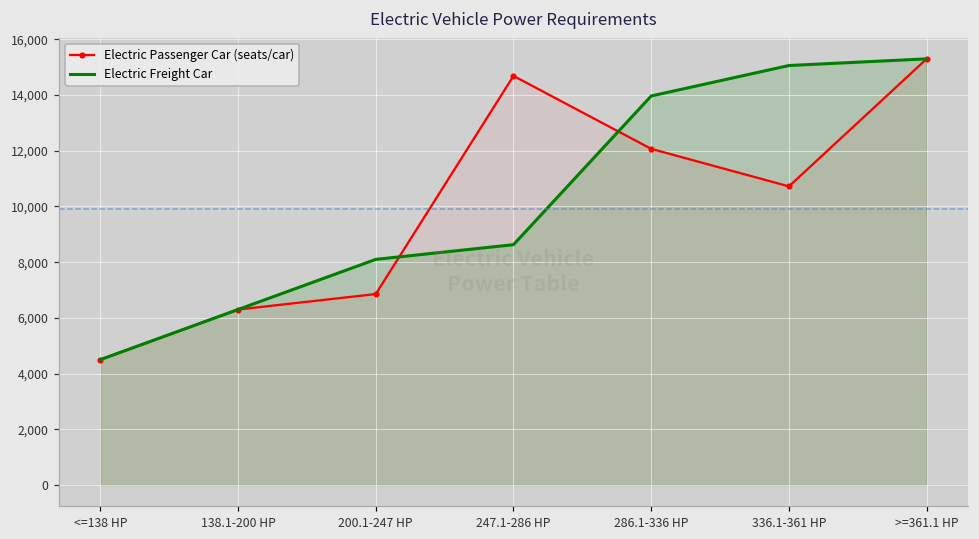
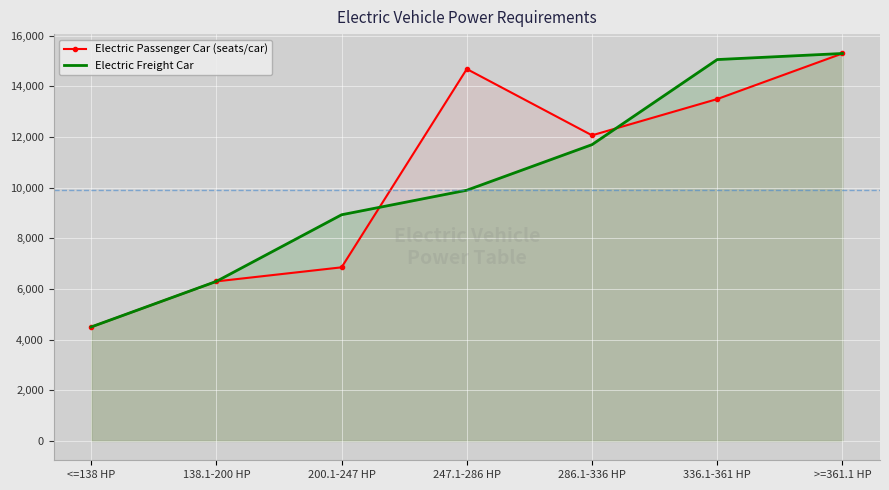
  {
    "Electric Passenger Car (seats/car)": {
      "200.1-247 HP": "6,900",
      "247.1-286 HP": "14,700",
      "286.1-336 HP": "12,100",
-     "336.1-361 HP": "10,700"
+     "336.1-361 HP": "13,500"
    },
    "Electric Freight Car": {
-     "200.1-247 HP": "8,100",
-     "247.1-286 HP": "8,600",
-     "286.1-336 HP": "14,000",
+     "200.1-247 HP": "8,900",
+     "247.1-286 HP": "9,900",
+     "286.1-336 HP": "11,700",
      "336.1-361 HP": "15,100"
    }
  }
